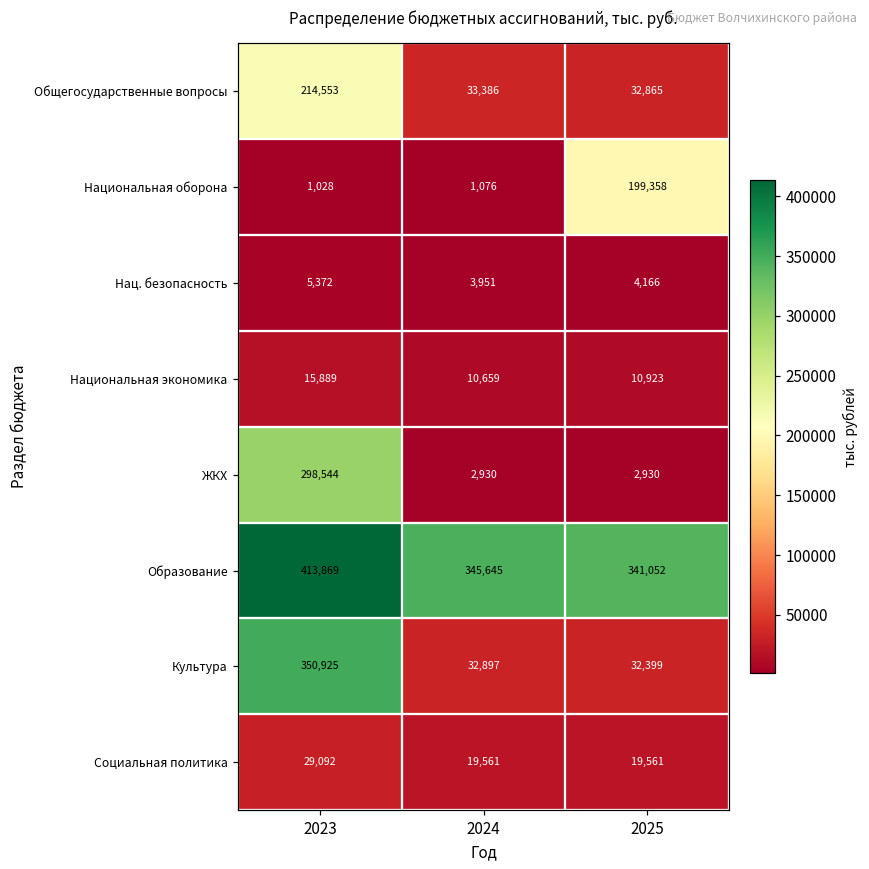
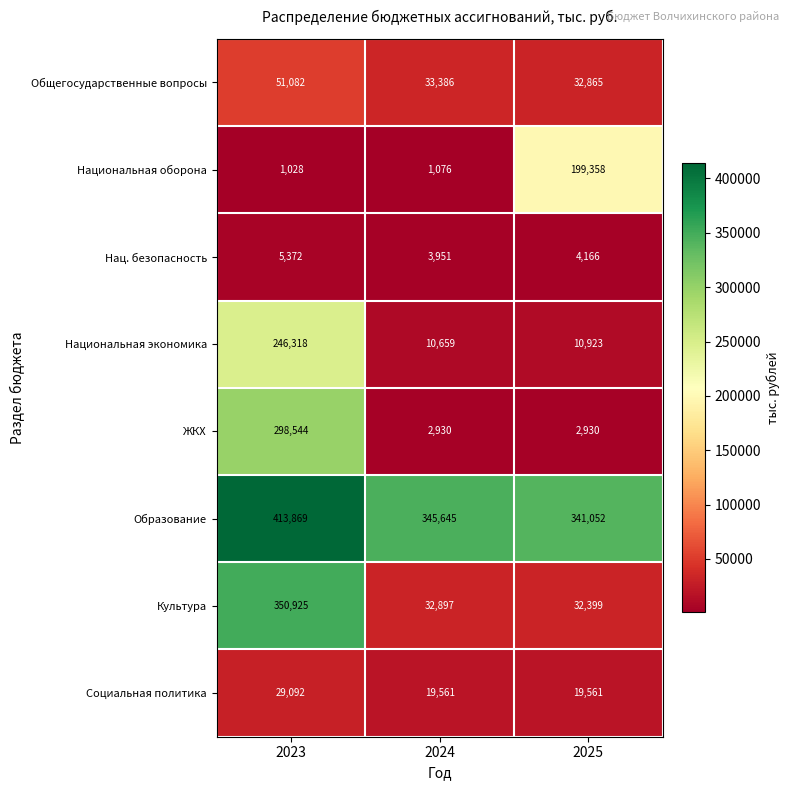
  {
    "Общегосударственные вопросы": {
-     "2023": "214,553",
+     "2023": "51,082",
      "2024": "33,386",
      "2025": "32,865"
    },
    "Национальная оборона": {
      "2023": "1,028",
      "2024": "1,076",
      "2025": "199,358"
    },
    "Нац. безопасность": {
      "2023": "5,372",
      "2024": "3,951",
      "2025": "4,166"
    },
    "Национальная экономика": {
-     "2023": "15,889",
+     "2023": "246,318",
      "2024": "10,659",
      "2025": "10,923"
    },
    "ЖКХ": {
      "2023": "298,544",
      "2024": "2,930",
      "2025": "2,930"
    },
    "Образование": {
      "2023": "413,869",
      "2024": "345,645",
      "2025": "341,052"
    },
    "Культура": {
      "2023": "350,925",
      "2024": "32,897",
      "2025": "32,399"
    },
    "Социальная политика": {
      "2023": "29,092",
      "2024": "19,561",
      "2025": "19,561"
    }
  }
